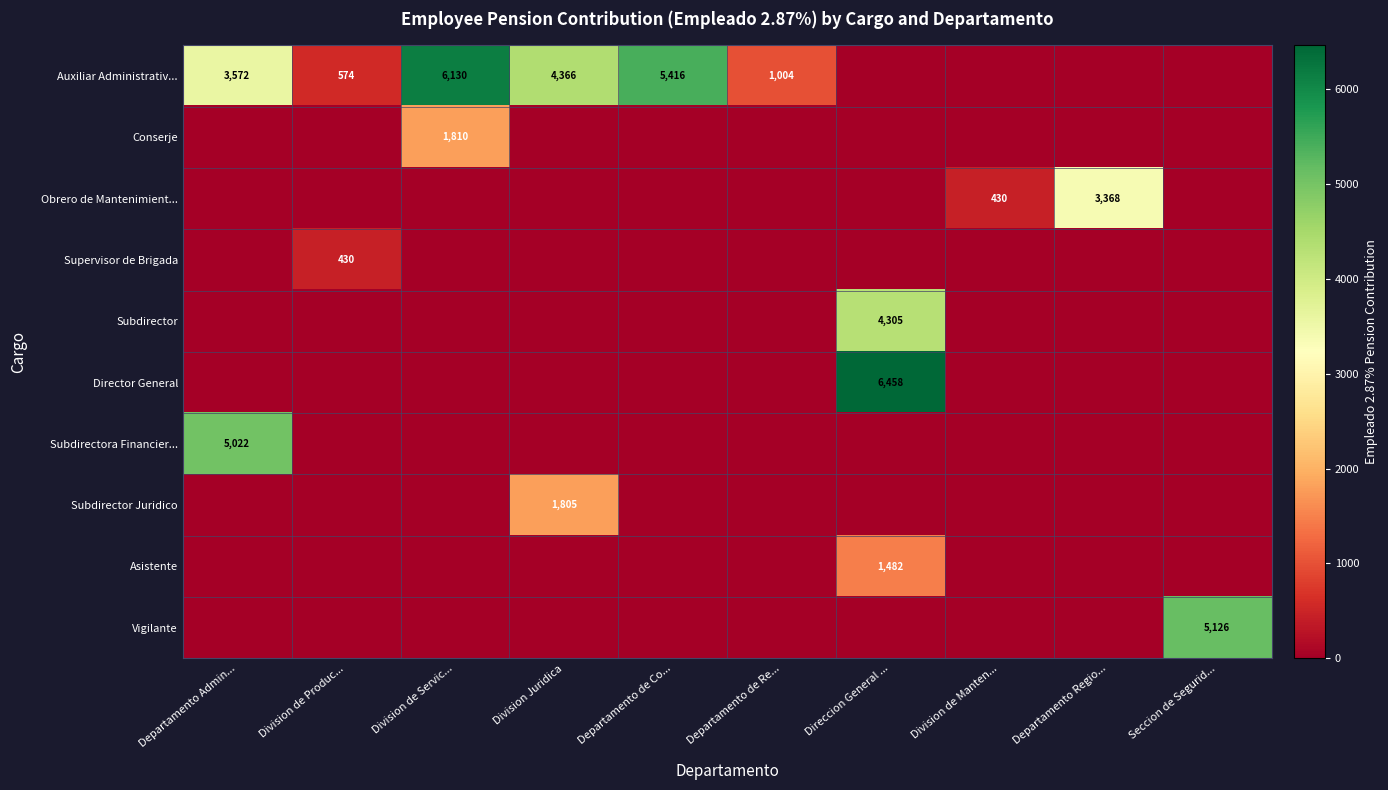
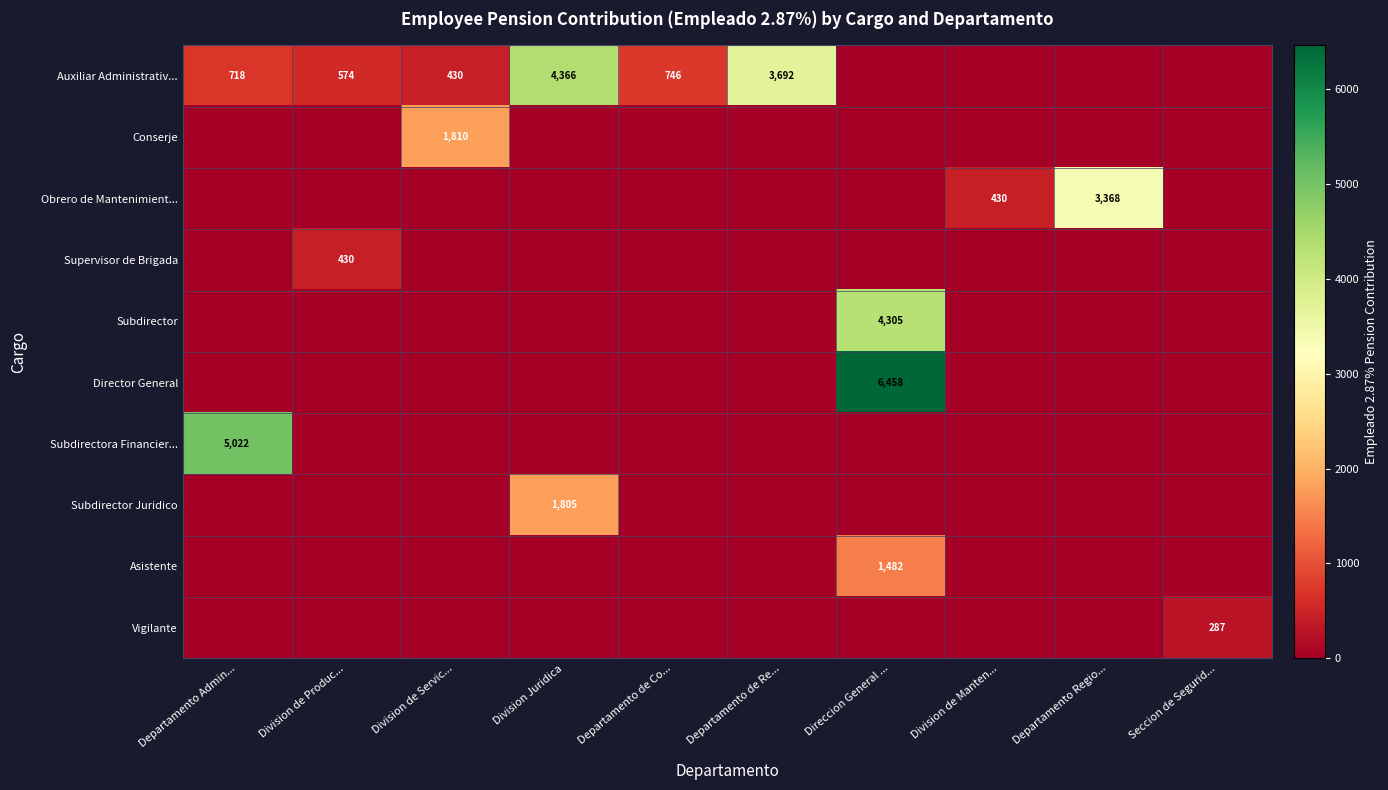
  {
    "Auxiliar Administrativ...": {
-     "Departamento Admin...": "3,572",
+     "Departamento Admin...": "718",
      "Division de Produc...": "574",
-     "Division de Servic...": "6,130",
+     "Division de Servic...": "430",
      "Division Juridica": "4,366",
-     "Departamento de Co...": "5,416",
-     "Departamento de Re...": "1,004"
+     "Departamento de Co...": "746",
+     "Departamento de Re...": "3,692"
    },
    "Conserje": {
      "Division de Servic...": "1,810"
    },
    "Obrero de Mantenimient...": {
      "Division de Manten...": "430",
      "Departamento Regio...": "3,368"
    },
    "Supervisor de Brigada": {
      "Division de Produc...": "430"
    },
    "Subdirector": {
      "Direccion General ...": "4,305"
    },
    "Director General": {
      "Direccion General ...": "6,458"
    },
    "Subdirectora Financier...": {
      "Departamento Admin...": "5,022"
    },
    "Subdirector Juridico": {
      "Division Juridica": "1,805"
    },
    "Asistente": {
      "Direccion General ...": "1,482"
    },
    "Vigilante": {
-     "Seccion de Segurid...": "5,126"
+     "Seccion de Segurid...": "287"
    }
  }
